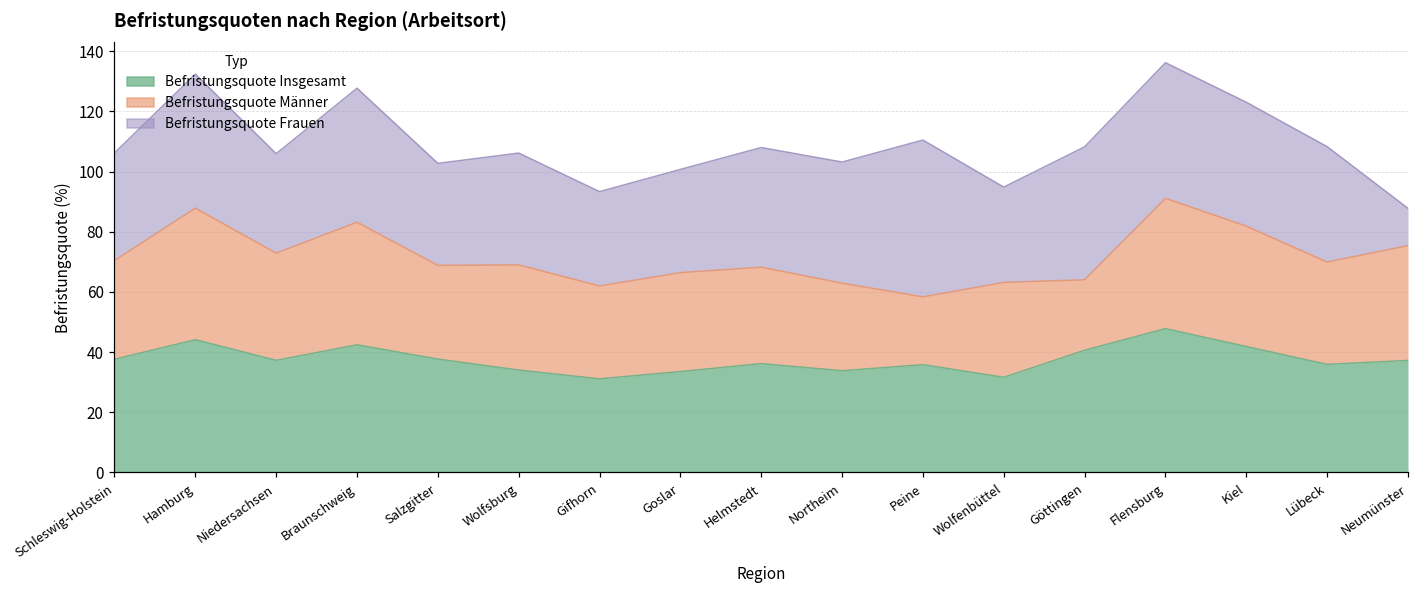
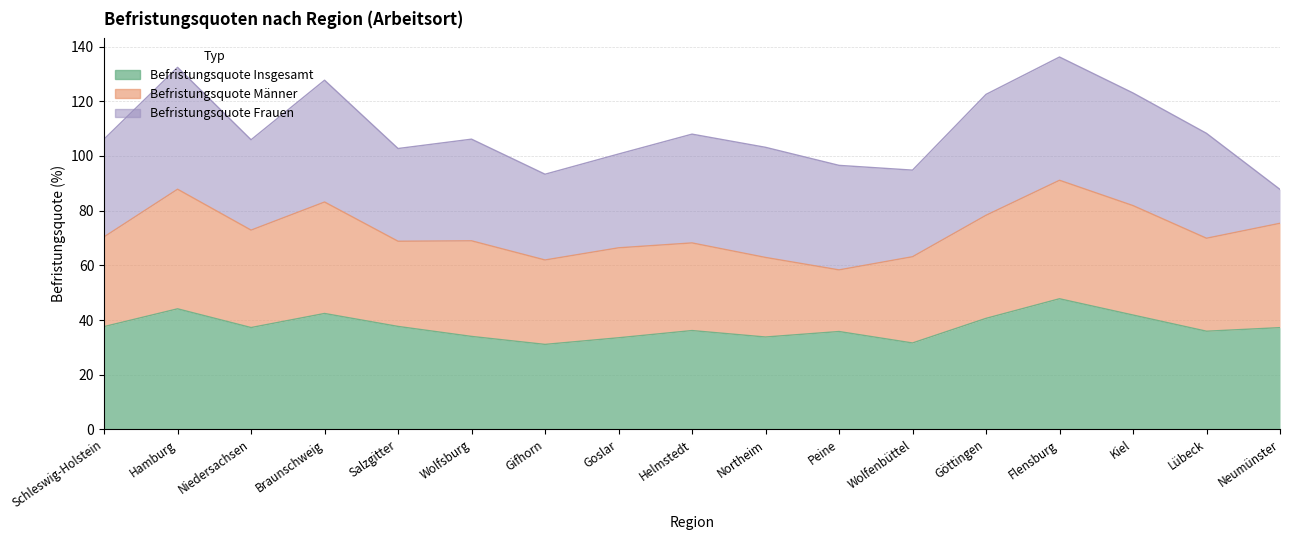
  {
    "Befristungsquote Insgesamt": {
      "Schleswig-Holstein": 38,
      "Hamburg": 44,
      "Niedersachsen": 37,
      "Braunschweig": 42,
      "Salzgitter": 38,
      "Wolfsburg": 34,
      "Gifhorn": 31,
      "Goslar": 34,
      "Helmstedt": 36,
      "Northeim": 34,
      "Peine": 36,
      "Wolfenbüttel": 32,
      "Göttingen": 41,
      "Flensburg": 48,
      "Kiel": 42,
      "Lübeck": 36,
      "Neumünster": 37
    },
    "Befristungsquote Männer": {
      "Schleswig-Holstein": 33,
      "Hamburg": 44,
      "Niedersachsen": 36,
      "Braunschweig": 41,
      "Salzgitter": 31,
      "Wolfsburg": 35,
      "Gifhorn": 31,
      "Goslar": 33,
      "Helmstedt": 32,
      "Northeim": 29,
      "Peine": 23,
      "Wolfenbüttel": 32,
-     "Göttingen": 23,
+     "Göttingen": 38,
      "Flensburg": 43,
      "Kiel": 40,
      "Lübeck": 34,
      "Neumünster": 38
    },
    "Befristungsquote Frauen": {
      "Schleswig-Holstein": 36,
      "Hamburg": 45,
      "Niedersachsen": 33,
      "Braunschweig": 45,
      "Salzgitter": 34,
      "Wolfsburg": 37,
      "Gifhorn": 31,
      "Goslar": 34,
      "Helmstedt": 40,
      "Northeim": 40,
-     "Peine": 52,
+     "Peine": 38,
      "Wolfenbüttel": 32,
      "Göttingen": 44,
      "Flensburg": 45,
      "Kiel": 41,
      "Lübeck": 38,
      "Neumünster": 12
    }
  }
